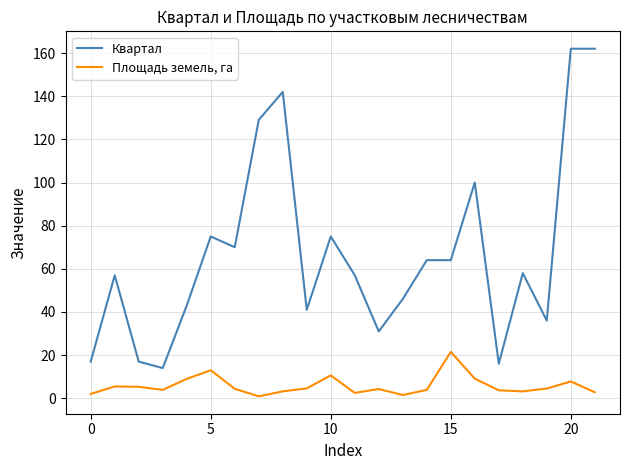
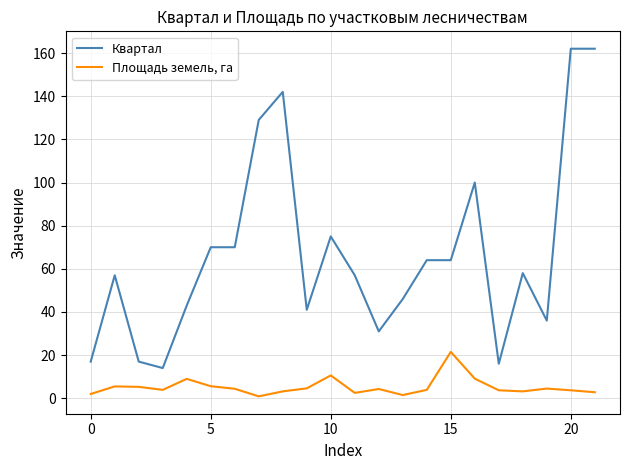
  {
    "Квартал": {
      "0": 17,
-     "5": 75,
+     "5": 70,
      "10": 75,
      "15": 64,
      "20": 162
    },
    "Площадь земель, га": {
      "0": 2,
-     "5": 13,
+     "5": 6,
      "10": 11,
      "15": 22,
-     "20": 8
+     "20": 4
    }
  }
